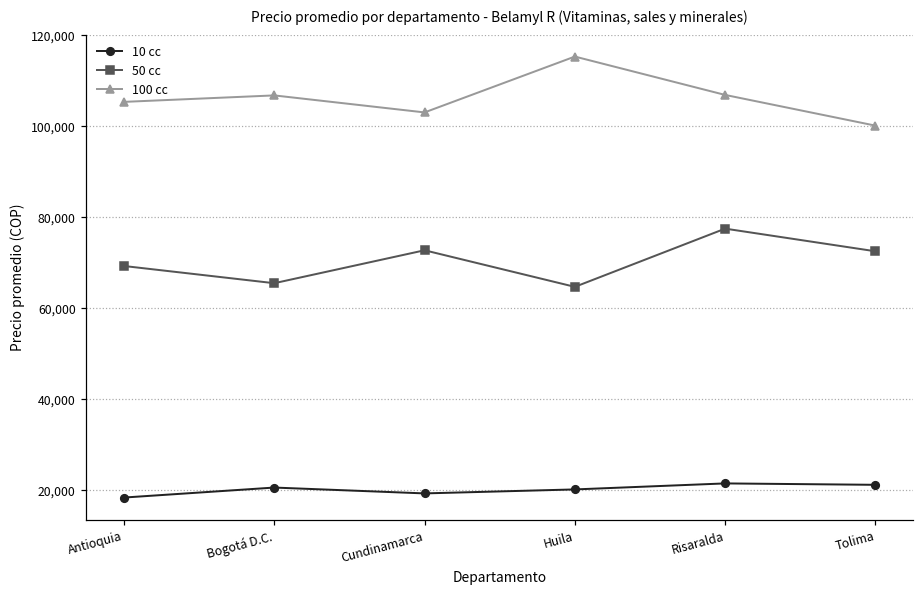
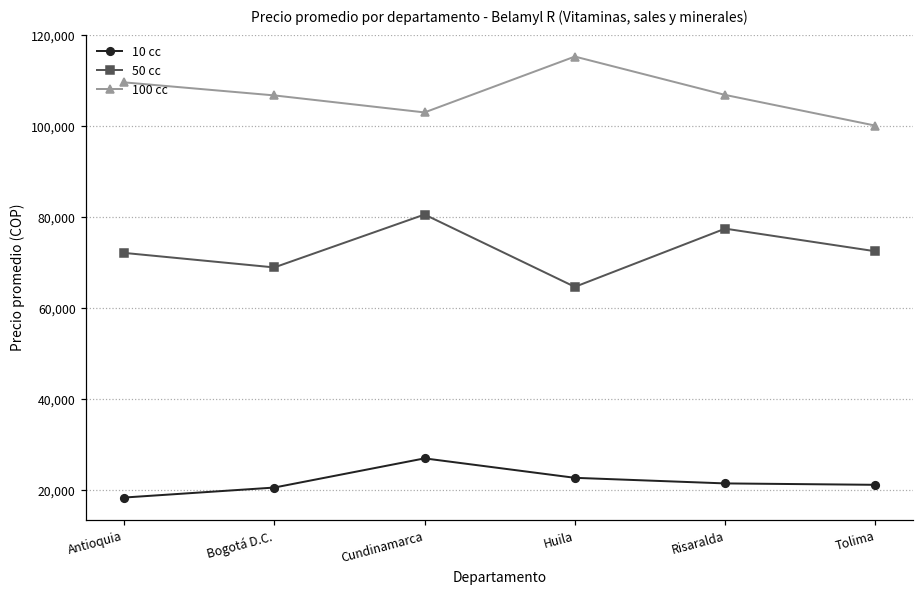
  {
    "10 cc": {
      "Antioquia": "18,000",
      "Bogotá D.C.": "21,000",
-     "Cundinamarca": "19,000",
-     "Huila": "20,000",
+     "Cundinamarca": "27,000",
+     "Huila": "23,000",
      "Risaralda": "22,000",
      "Tolima": "21,000"
    },
    "50 cc": {
-     "Antioquia": "69,000",
-     "Bogotá D.C.": "66,000",
-     "Cundinamarca": "73,000",
+     "Antioquia": "72,000",
+     "Bogotá D.C.": "69,000",
+     "Cundinamarca": "81,000",
      "Huila": "65,000",
      "Risaralda": "78,000",
      "Tolima": "73,000"
    },
    "100 cc": {
-     "Antioquia": "105,000",
+     "Antioquia": "110,000",
      "Bogotá D.C.": "107,000",
      "Cundinamarca": "103,000",
      "Huila": "115,000",
      "Risaralda": "107,000",
      "Tolima": "100,000"
    }
  }
